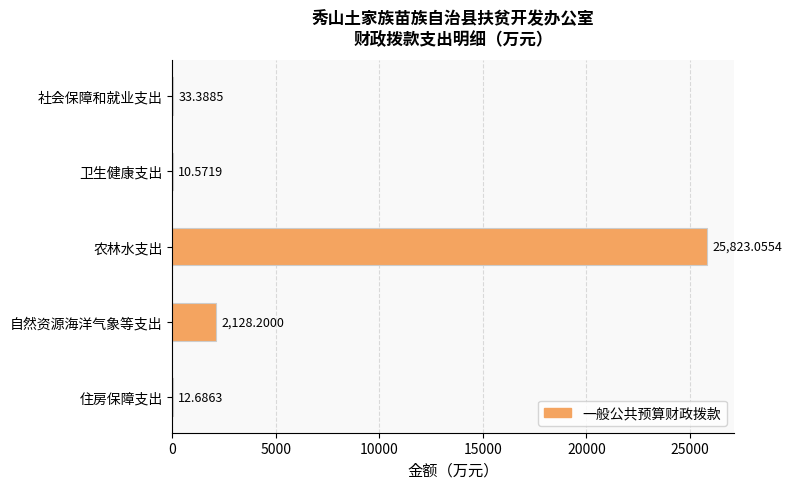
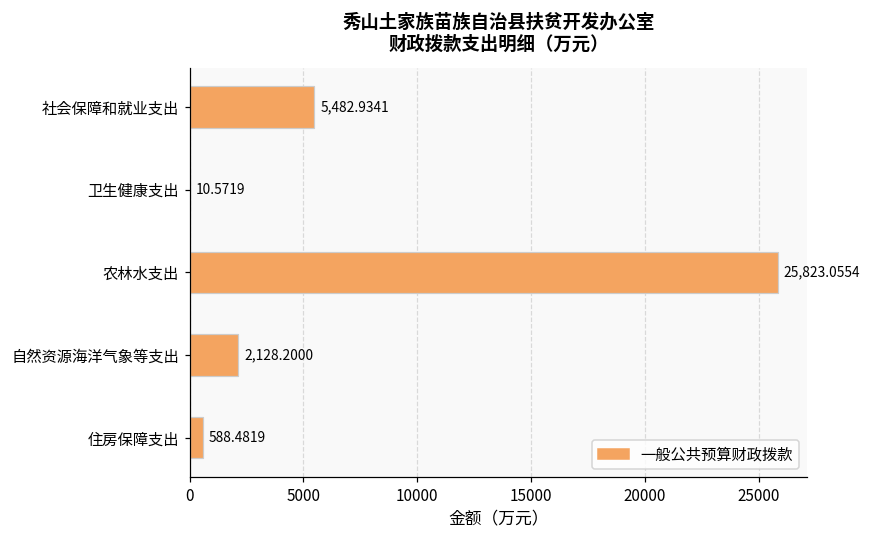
  {
-   "社会保障和就业支出": "33.3885",
+   "社会保障和就业支出": "5,482.9341",
    "卫生健康支出": "10.5719",
    "农林水支出": "25,823.0554",
    "自然资源海洋气象等支出": "2,128.2000",
-   "住房保障支出": "12.6863"
+   "住房保障支出": "588.4819"
  }
